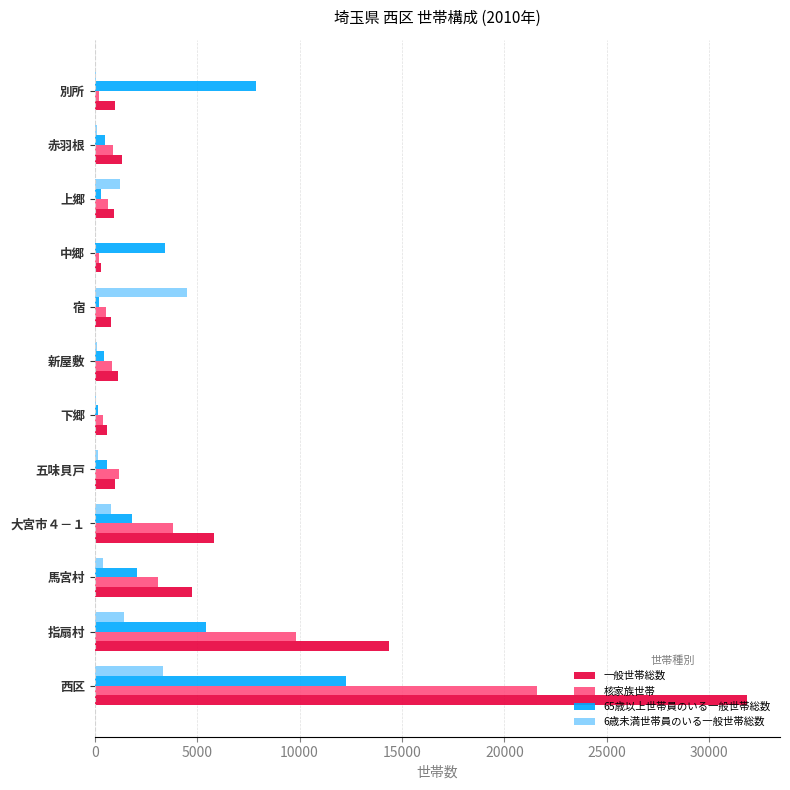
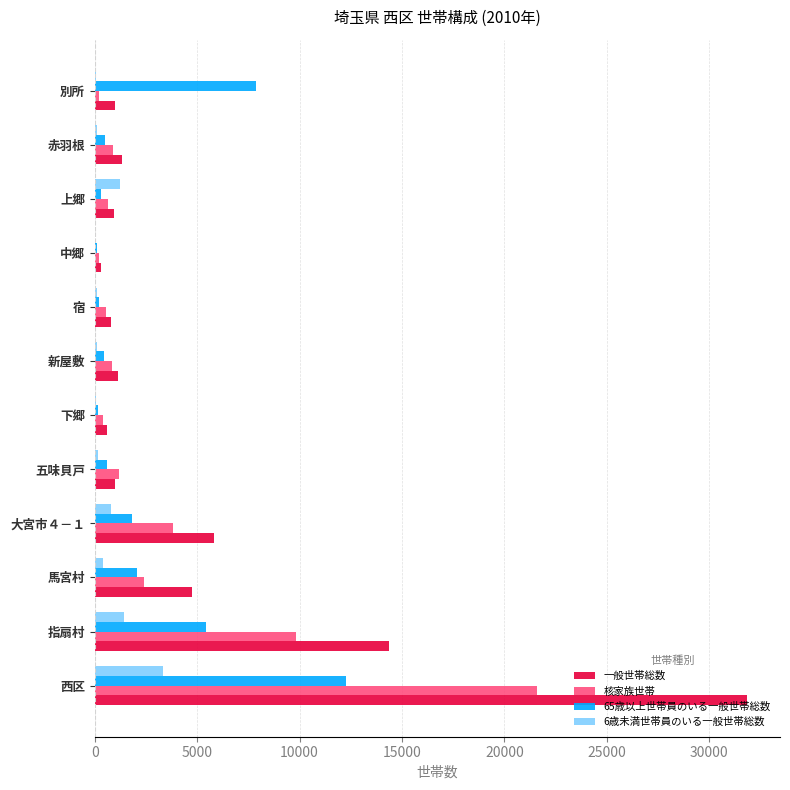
  {
    "一般世帯総数": {
      "別所": 1000,
      "赤羽根": 1300,
      "上郷": 900,
      "中郷": 300,
      "宿": 800,
      "新屋敷": 1100,
      "下郷": 600,
      "五味貝戸": 1000,
      "大宮市４－１": 5800,
      "馬宮村": 4700,
      "指扇村": 14400,
      "西区": 31900
    },
    "核家族世帯": {
      "別所": 200,
      "赤羽根": 900,
      "上郷": 700,
      "中郷": 200,
      "宿": 600,
      "新屋敷": 800,
      "下郷": 400,
      "五味貝戸": 1200,
      "大宮市４－１": 3800,
-     "馬宮村": 3100,
+     "馬宮村": 2400,
      "指扇村": 9800,
      "西区": 21600
    },
    "65歳以上世帯員のいる一般世帯総数": {
      "別所": 7900,
      "赤羽根": 500,
      "上郷": 300,
-     "中郷": 3400,
+     "中郷": 100,
      "宿": 200,
      "新屋敷": 400,
      "下郷": 200,
      "五味貝戸": 600,
      "大宮市４－１": 1800,
      "馬宮村": 2100,
      "指扇村": 5500,
      "西区": 12300
    },
    "6歳未満世帯員のいる一般世帯総数": {
      "赤羽根": 100,
      "上郷": 1200,
-     "宿": 4500,
+     "宿": 100,
      "五味貝戸": 200,
      "大宮市４－１": 800,
      "馬宮村": 400,
      "指扇村": 1400,
      "西区": 3400
    }
  }
